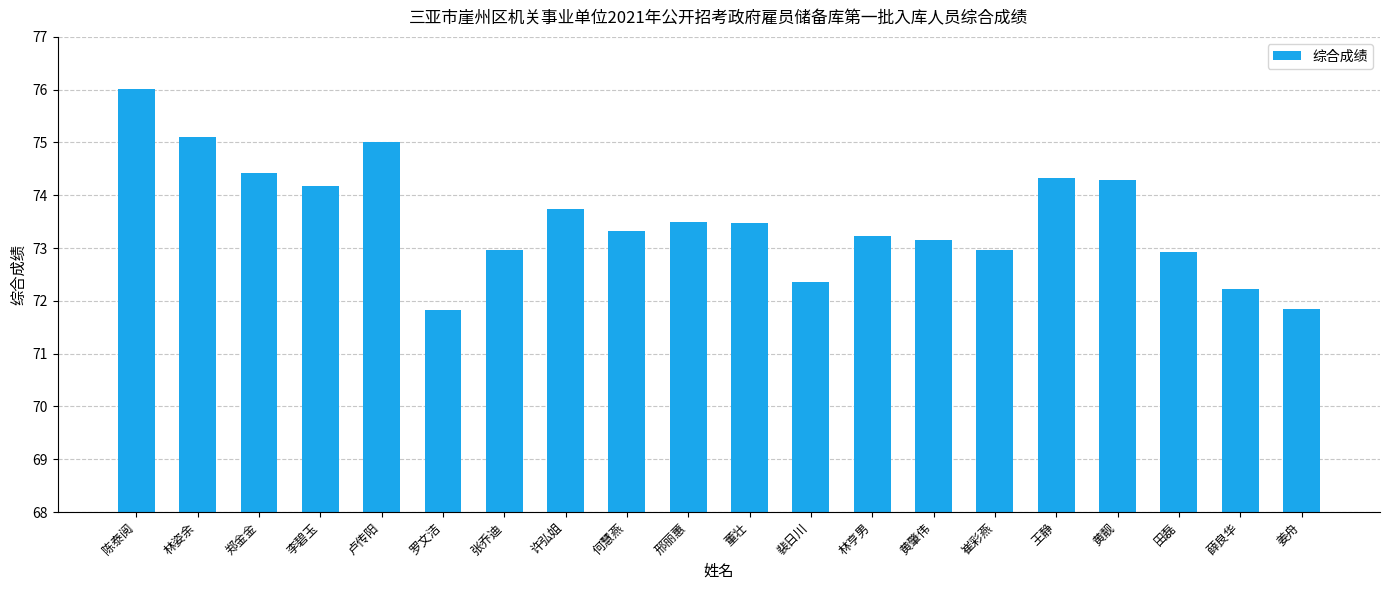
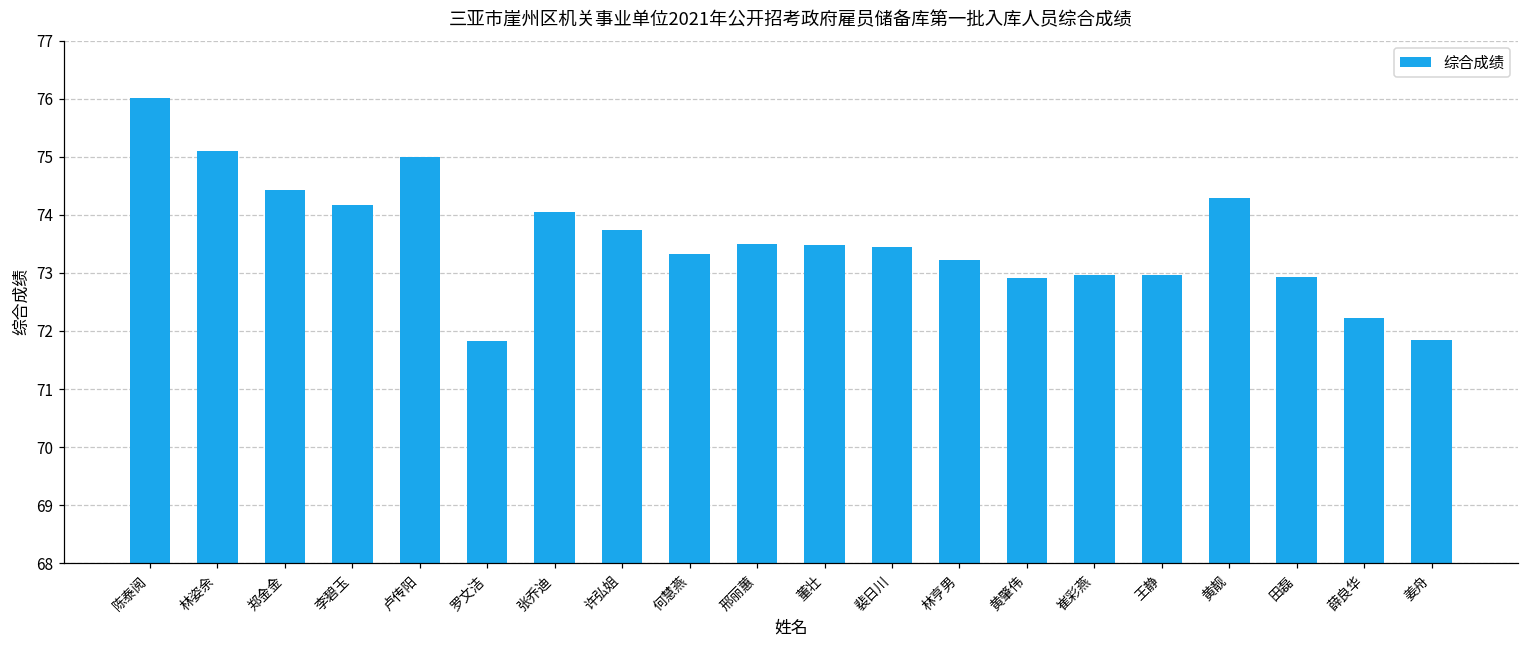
  {
    "陈泰阅": 76.0,
    "林姿余": 75.1,
    "郑金金": 74.4,
    "李碧玉": 74.2,
    "卢传阳": 75.0,
    "罗文洁": 71.8,
-   "张乔迪": 73.0,
+   "张乔迪": 74.0,
    "许弘姐": 73.7,
    "何慧燕": 73.3,
    "邢丽蕙": 73.5,
    "董壮": 73.5,
-   "裴日川": 72.4,
+   "裴日川": 73.5,
    "林亨男": 73.2,
-   "黄肇伟": 73.2,
+   "黄肇伟": 72.9,
    "崔彩燕": 73.0,
-   "王静": 74.3,
+   "王静": 73.0,
    "黄靓": 74.3,
    "田磊": 72.9,
    "薛良华": 72.2,
    "姜舟": 71.8
  }
